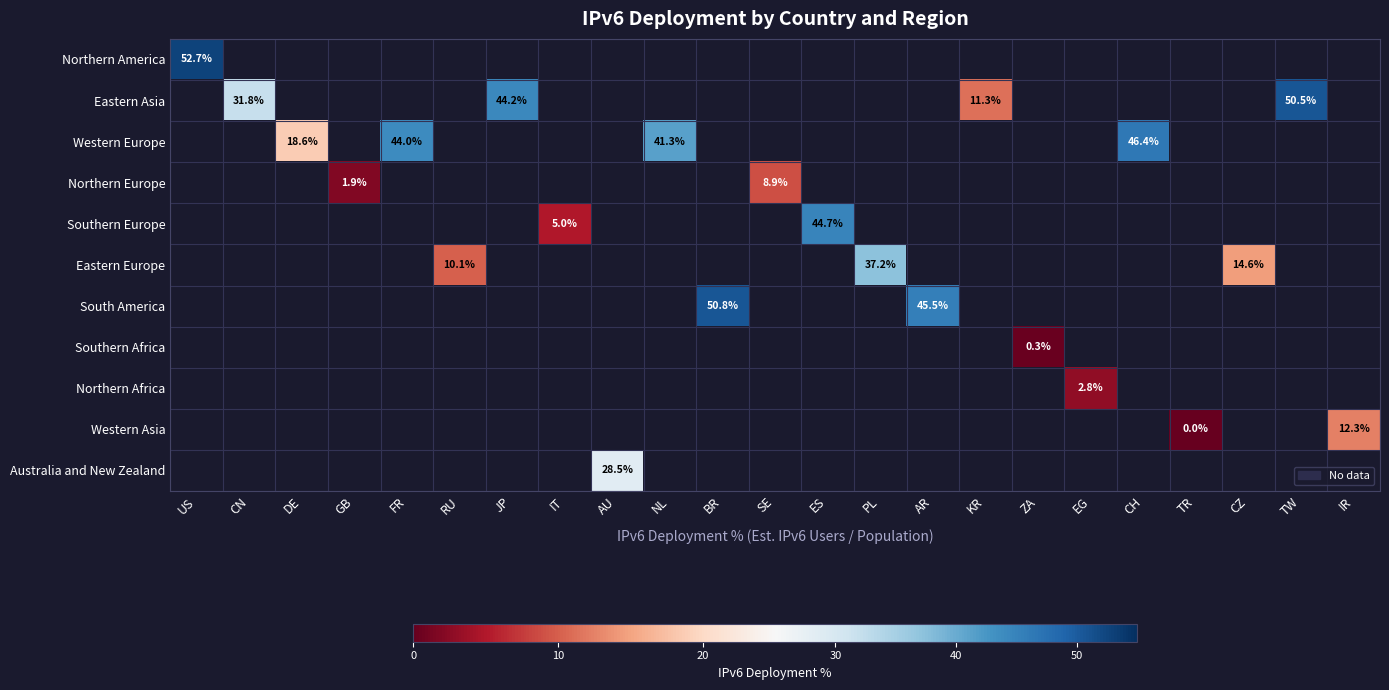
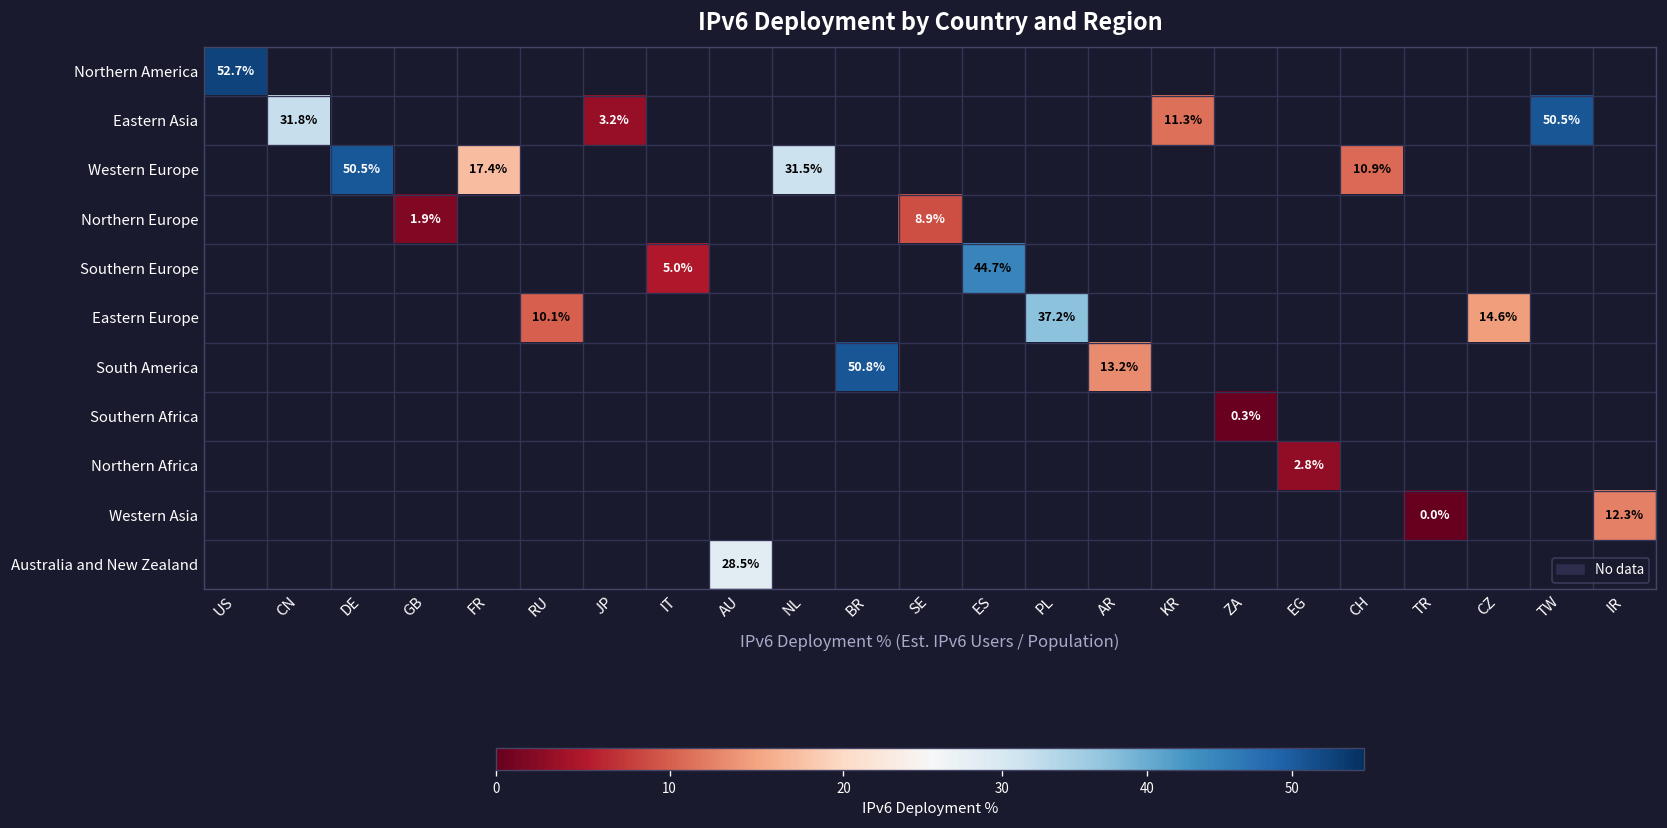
  {
    "Northern America": {
      "US": "52.7%"
    },
    "Eastern Asia": {
      "CN": "31.8%",
-     "JP": "44.2%",
+     "JP": "3.2%",
      "KR": "11.3%",
      "TW": "50.5%"
    },
    "Western Europe": {
-     "DE": "18.6%",
-     "FR": "44.0%",
-     "NL": "41.3%",
-     "CH": "46.4%"
+     "DE": "50.5%",
+     "FR": "17.4%",
+     "NL": "31.5%",
+     "CH": "10.9%"
    },
    "Northern Europe": {
      "GB": "1.9%",
      "SE": "8.9%"
    },
    "Southern Europe": {
      "IT": "5.0%",
      "ES": "44.7%"
    },
    "Eastern Europe": {
      "RU": "10.1%",
      "PL": "37.2%",
      "CZ": "14.6%"
    },
    "South America": {
      "BR": "50.8%",
-     "AR": "45.5%"
+     "AR": "13.2%"
    },
    "Southern Africa": {
      "ZA": "0.3%"
    },
    "Northern Africa": {
      "EG": "2.8%"
    },
    "Western Asia": {
      "TR": "0.0%",
      "IR": "12.3%"
    },
    "Australia and New Zealand": {
      "AU": "28.5%"
    }
  }
